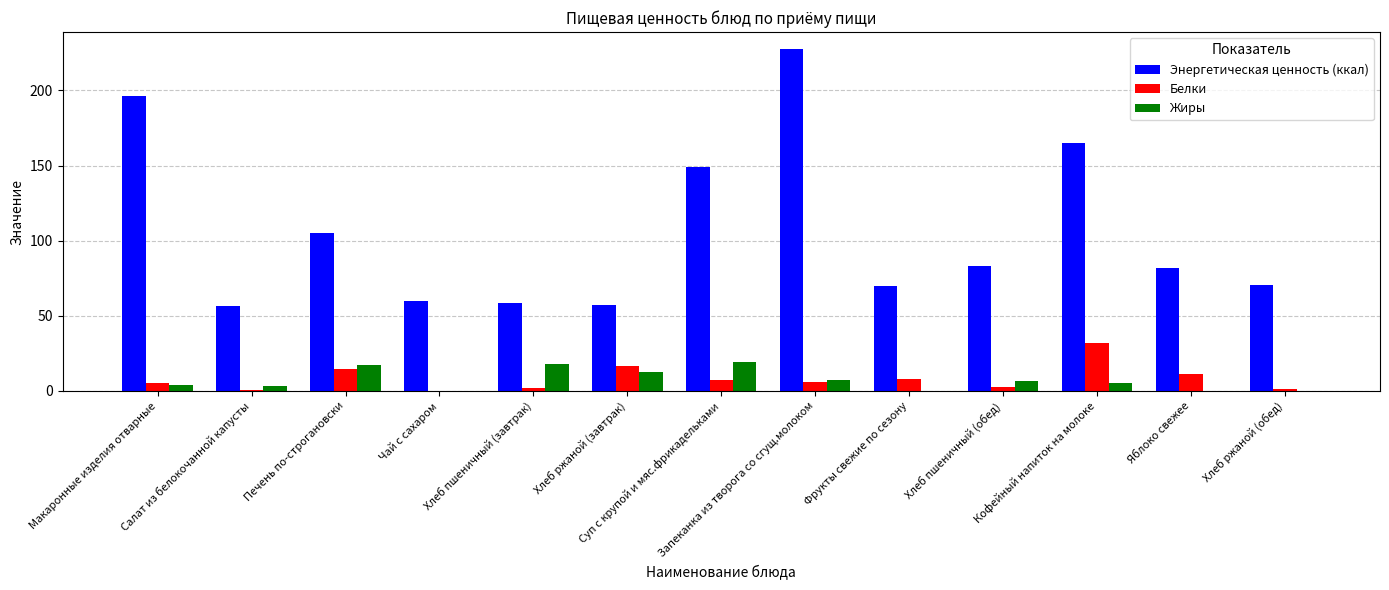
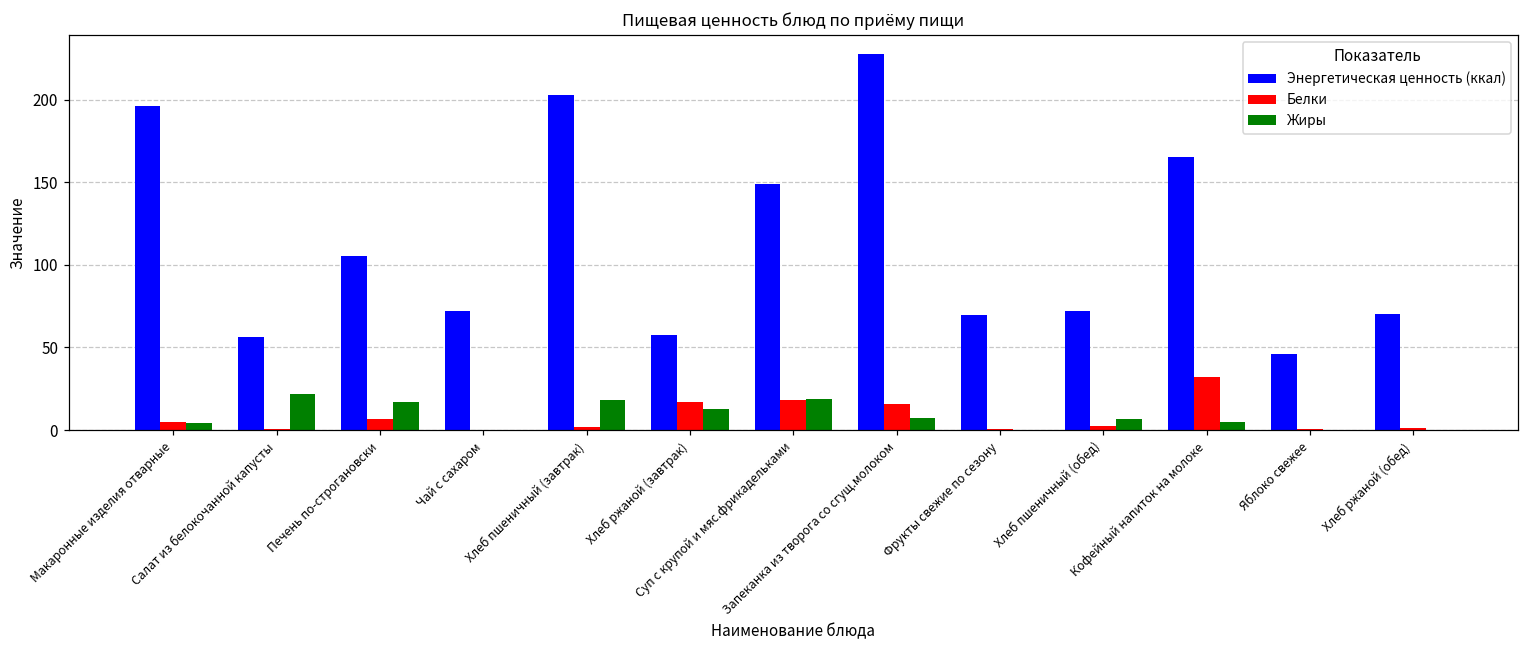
  {
    "Энергетическая ценность (ккал)": {
      "Макаронные изделия отварные": 196,
      "Салат из белокочанной капусты": 56,
      "Печень по-строгановски": 105,
-     "Чай с сахаром": 60,
-     "Хлеб пшеничный (завтрак)": 59,
+     "Чай с сахаром": 72,
+     "Хлеб пшеничный (завтрак)": 203,
      "Хлеб ржаной (завтрак)": 58,
      "Суп с крупой и мяс.фрикадельками": 149,
      "Запеканка из творога со сгущ.молоком": 228,
      "Фрукты свежие по сезону": 70,
-     "Хлеб пшеничный (обед)": 83,
+     "Хлеб пшеничный (обед)": 72,
      "Кофейный напиток на молоке": 165,
-     "Яблоко свежее": 82,
+     "Яблоко свежее": 46,
      "Хлеб ржаной (обед)": 70
    },
    "Белки": {
      "Макаронные изделия отварные": 5,
-     "Печень по-строгановски": 14,
+     "Печень по-строгановски": 7,
      "Чай с сахаром": 0,
      "Хлеб пшеничный (завтрак)": 2,
      "Хлеб ржаной (завтрак)": 17,
-     "Суп с крупой и мяс.фрикадельками": 7,
-     "Запеканка из творога со сгущ.молоком": 6,
-     "Фрукты свежие по сезону": 8,
+     "Суп с крупой и мяс.фрикадельками": 18,
+     "Запеканка из творога со сгущ.молоком": 16,
+     "Фрукты свежие по сезону": 1,
      "Хлеб пшеничный (обед)": 2,
      "Кофейный напиток на молоке": 32,
-     "Яблоко свежее": 11
+     "Яблоко свежее": 0
    },
    "Жиры": {
      "Макаронные изделия отварные": 4,
-     "Салат из белокочанной капусты": 3,
+     "Салат из белокочанной капусты": 22,
      "Печень по-строгановски": 17,
      "Чай с сахаром": 0,
      "Хлеб пшеничный (завтрак)": 18,
      "Хлеб ржаной (завтрак)": 12,
      "Суп с крупой и мяс.фрикадельками": 19,
      "Запеканка из творога со сгущ.молоком": 8,
      "Фрукты свежие по сезону": 0,
      "Хлеб пшеничный (обед)": 7,
      "Кофейный напиток на молоке": 5,
      "Яблоко свежее": 0
    }
  }
